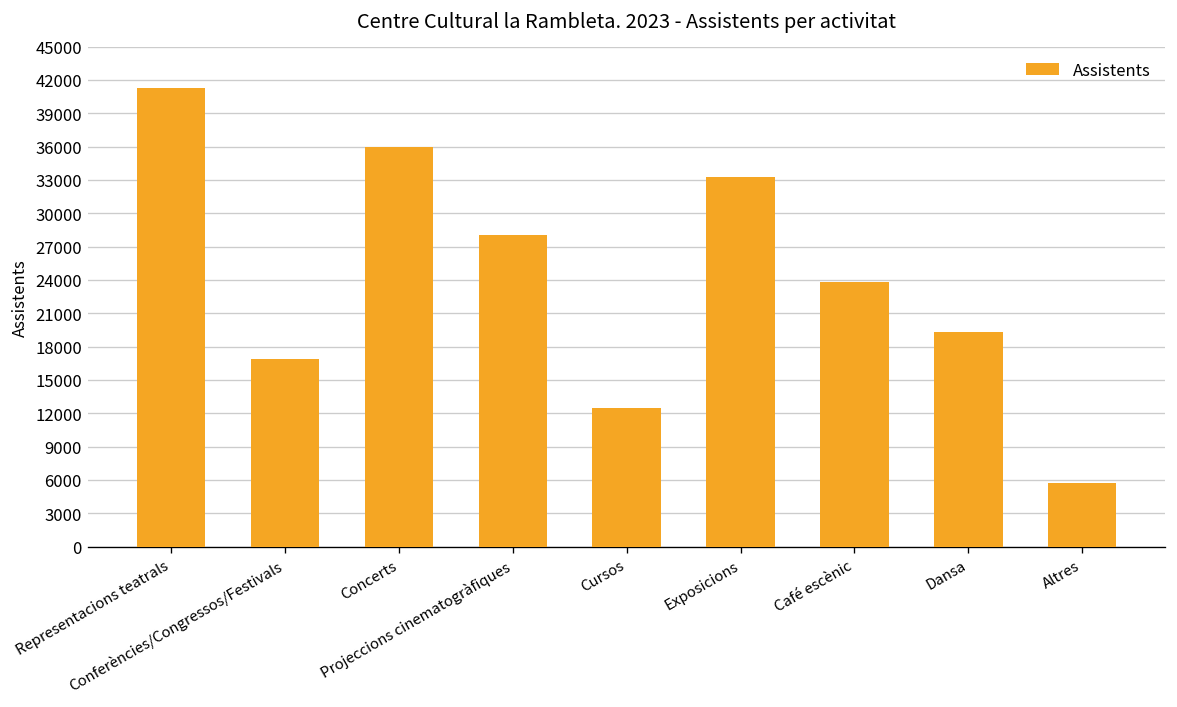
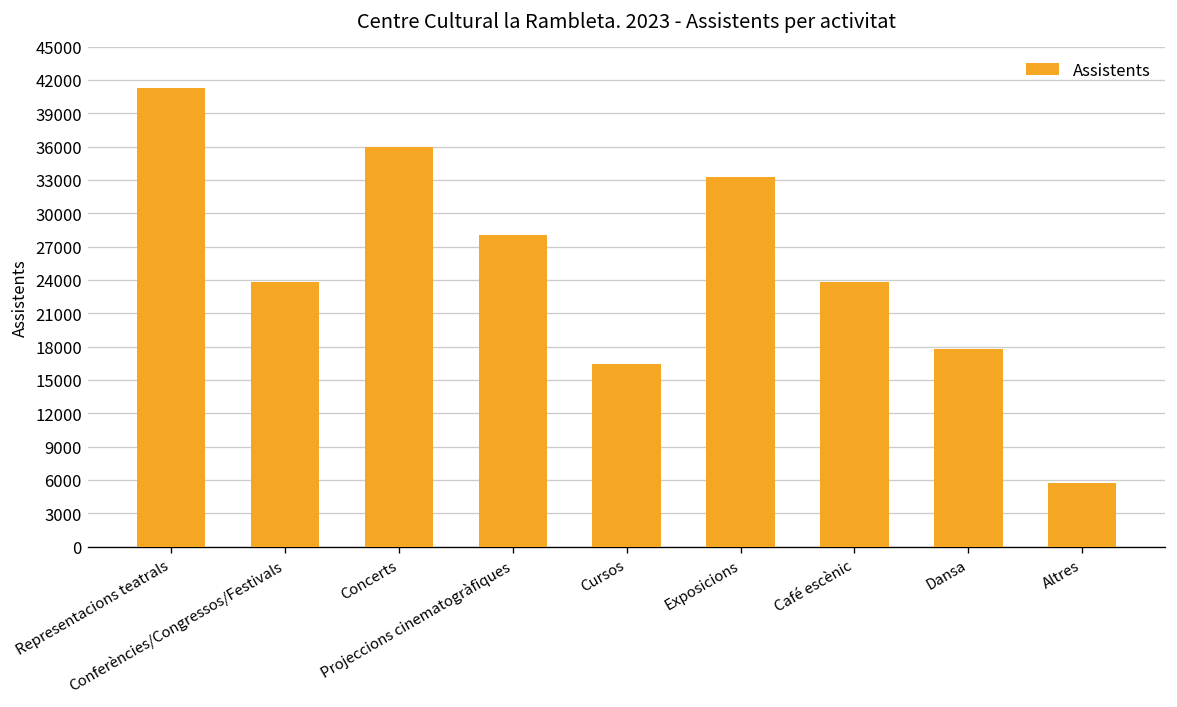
  {
    "Representacions teatrals": 41000,
-   "Conferències/Congressos/Festivals": 17000,
+   "Conferències/Congressos/Festivals": 24000,
    "Concerts": 36000,
    "Projeccions cinematogràfiques": 28000,
-   "Cursos": 12000,
+   "Cursos": 16000,
    "Exposicions": 33000,
    "Café escènic": 24000,
-   "Dansa": 19000,
+   "Dansa": 18000,
    "Altres": 6000
  }
